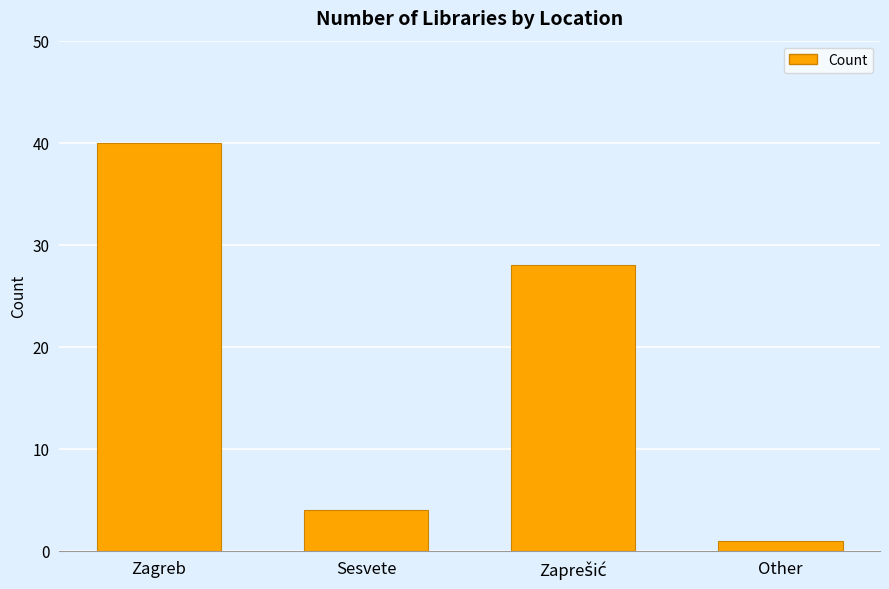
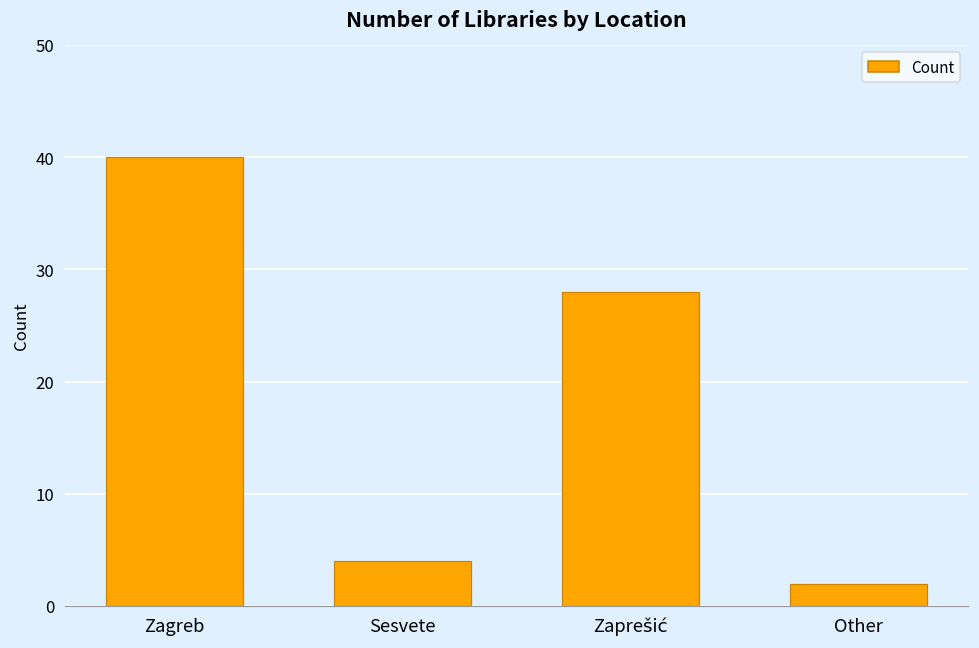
  {
    "Zagreb": 40,
    "Sesvete": 4,
    "Zaprešić": 28,
-   "Other": 1
+   "Other": 2
  }
